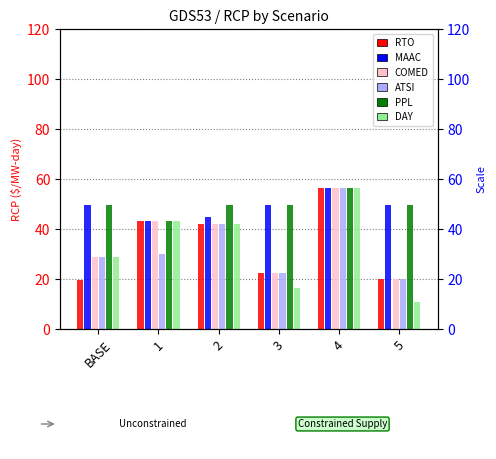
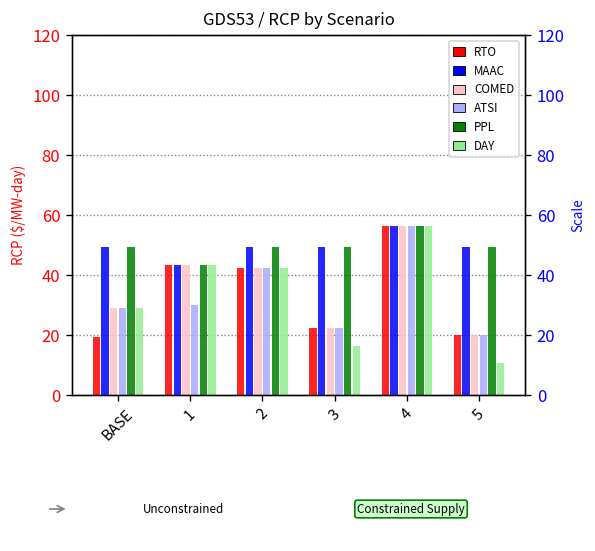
  {
    "RTO": {
      "BASE": 19,
      "1": 43,
      "2": 42,
      "3": 23,
      "4": 56,
      "5": 20
    },
    "MAAC": {
      "BASE": 49,
      "1": 43,
-     "2": 45,
+     "2": 49,
      "3": 49,
      "4": 56,
      "5": 49
    },
    "COMED": {
      "BASE": 29,
      "1": 43,
      "2": 42,
      "3": 23,
      "4": 56,
      "5": 20
    },
    "ATSI": {
      "BASE": 29,
      "1": 30,
      "2": 42,
      "3": 23,
      "4": 56,
      "5": 20
    },
    "PPL": {
      "BASE": 49,
      "1": 43,
      "2": 49,
      "3": 49,
      "4": 56,
      "5": 49
    },
    "DAY": {
      "BASE": 29,
      "1": 43,
      "2": 42,
      "3": 16,
      "4": 56,
      "5": 11
    }
  }
